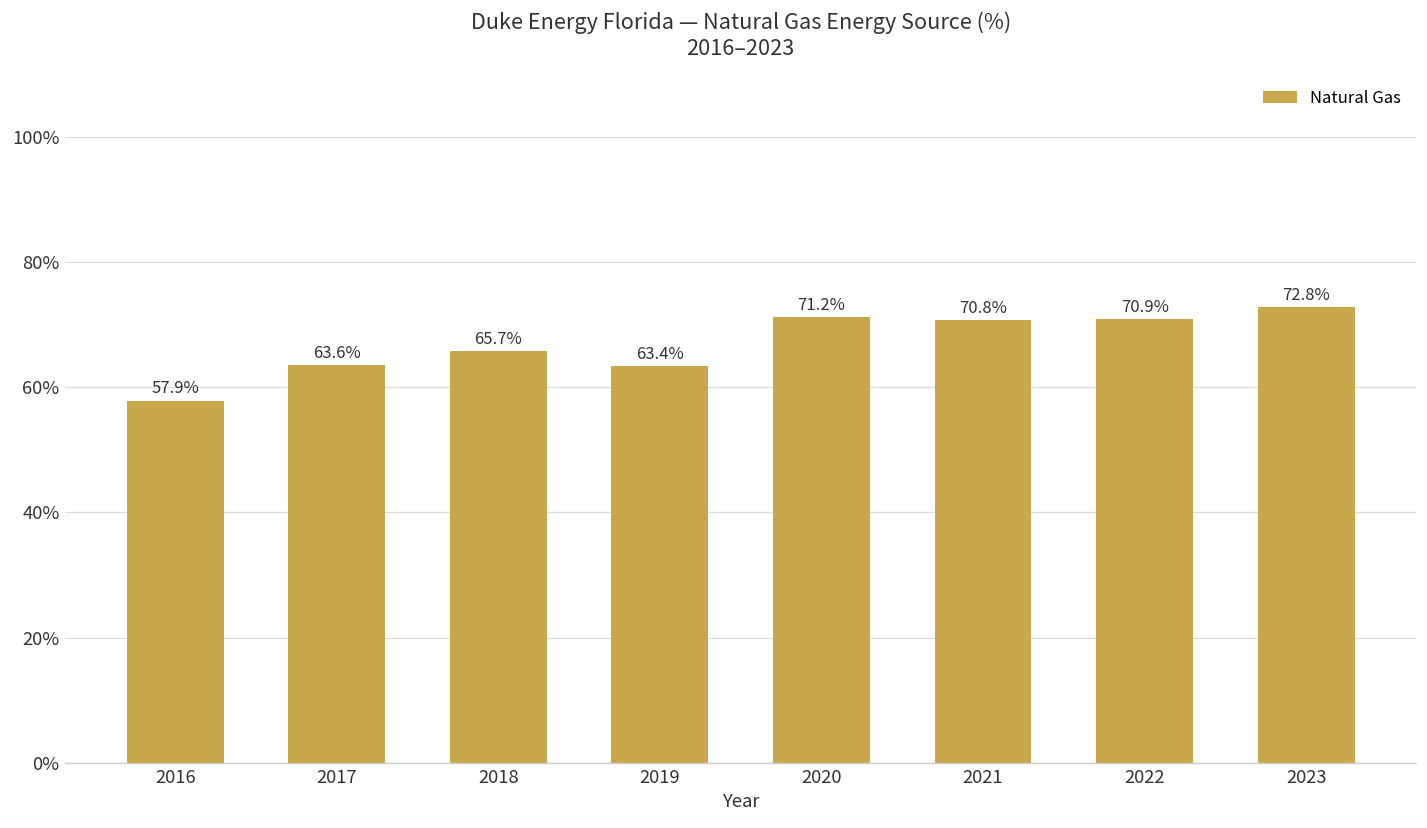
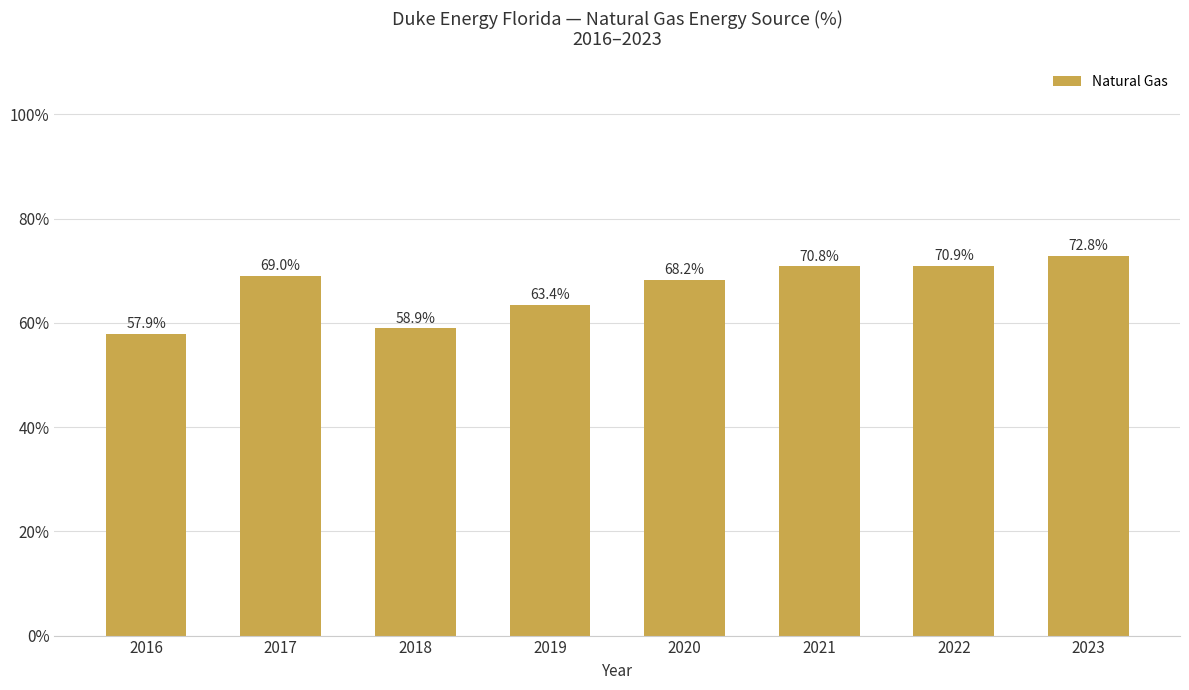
  {
    "2016": "57.9%",
-   "2017": "63.6%",
-   "2018": "65.7%",
+   "2017": "69.0%",
+   "2018": "58.9%",
    "2019": "63.4%",
-   "2020": "71.2%",
+   "2020": "68.2%",
    "2021": "70.8%",
    "2022": "70.9%",
    "2023": "72.8%"
  }
